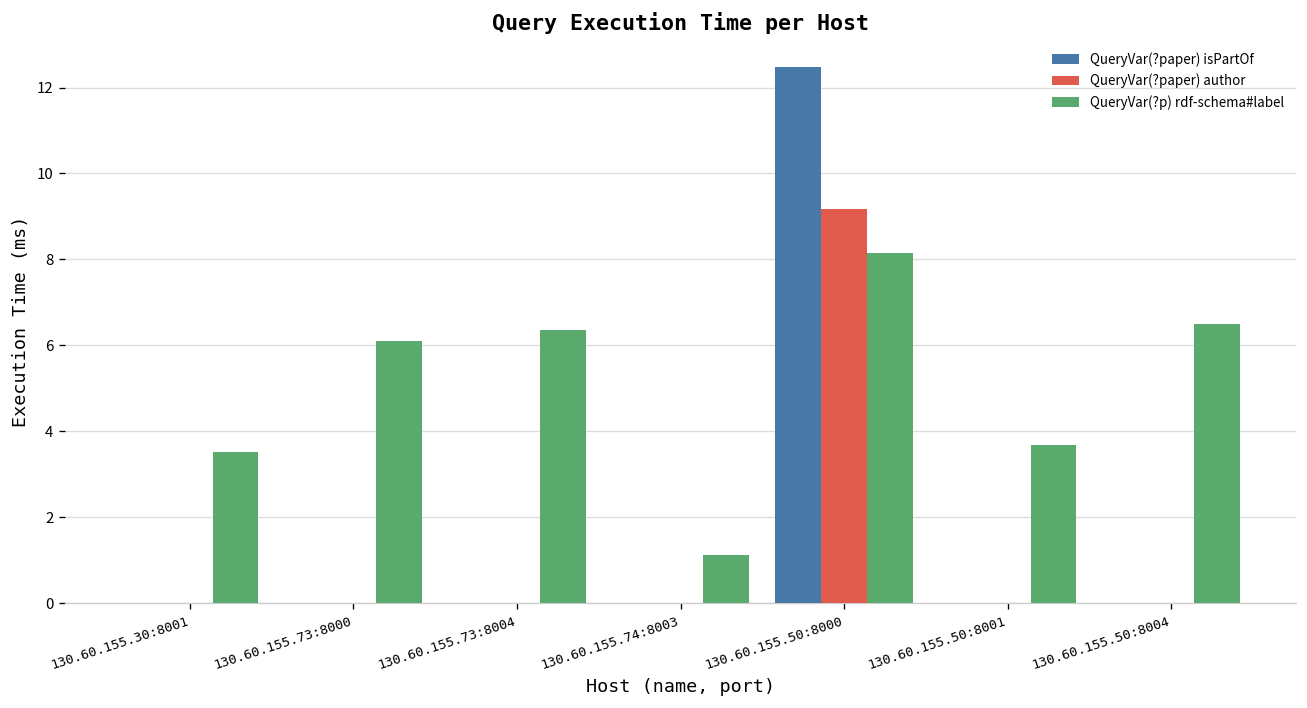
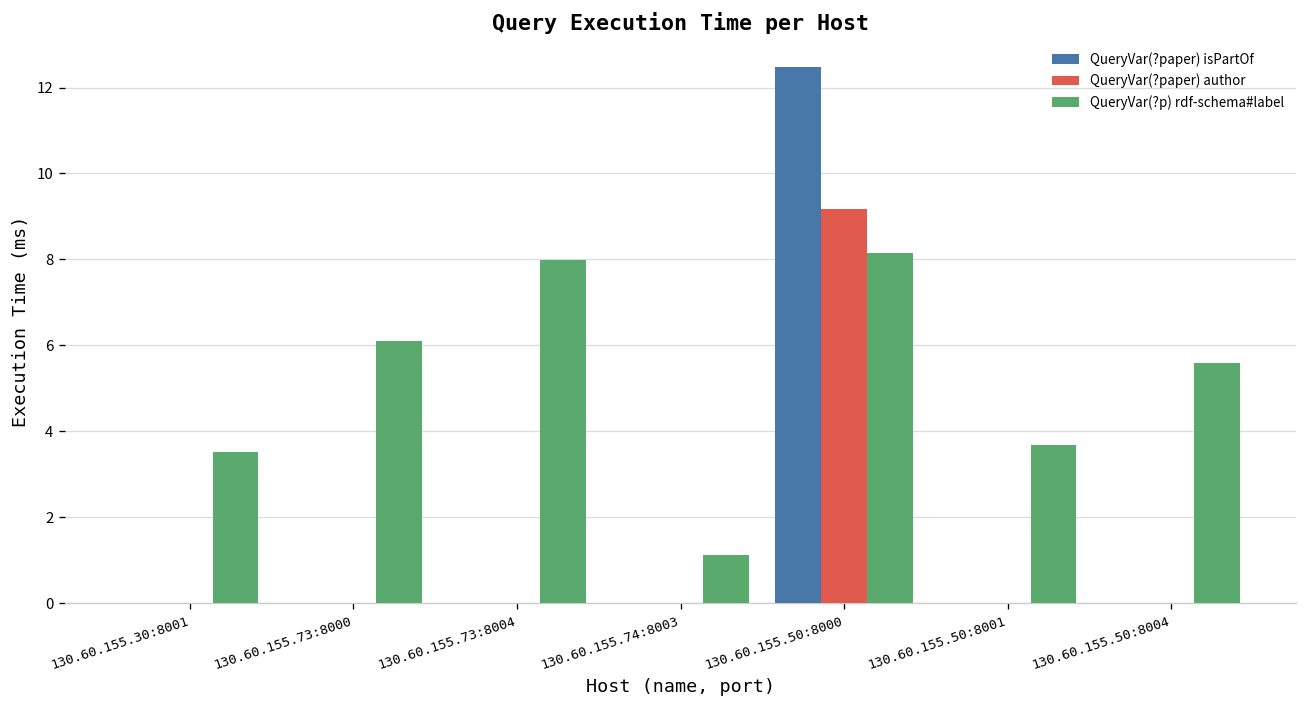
  {
    "QueryVar(?paper) isPartOf": {
      "130.60.155.30:8001": 0.0,
      "130.60.155.73:8000": 0.0,
      "130.60.155.73:8004": 0.0,
      "130.60.155.74:8003": 0.0,
      "130.60.155.50:8000": 12.5,
      "130.60.155.50:8001": 0.0,
      "130.60.155.50:8004": 0.0
    },
    "QueryVar(?paper) author": {
      "130.60.155.30:8001": 0.0,
      "130.60.155.73:8000": 0.0,
      "130.60.155.73:8004": 0.0,
      "130.60.155.74:8003": 0.0,
      "130.60.155.50:8000": 9.2,
      "130.60.155.50:8001": 0.0,
      "130.60.155.50:8004": 0.0
    },
    "QueryVar(?p) rdf-schema#label": {
      "130.60.155.30:8001": 3.5,
      "130.60.155.73:8000": 6.1,
-     "130.60.155.73:8004": 6.3,
+     "130.60.155.73:8004": 8.0,
      "130.60.155.74:8003": 1.1,
      "130.60.155.50:8000": 8.2,
      "130.60.155.50:8001": 3.7,
-     "130.60.155.50:8004": 6.5
+     "130.60.155.50:8004": 5.6
    }
  }
